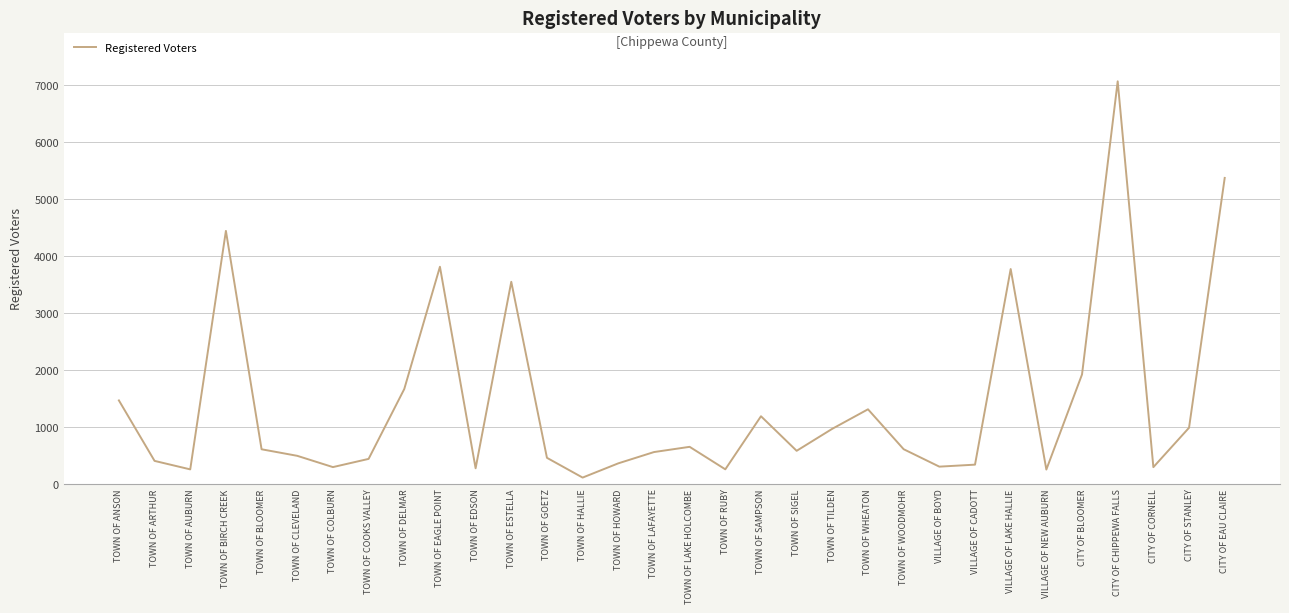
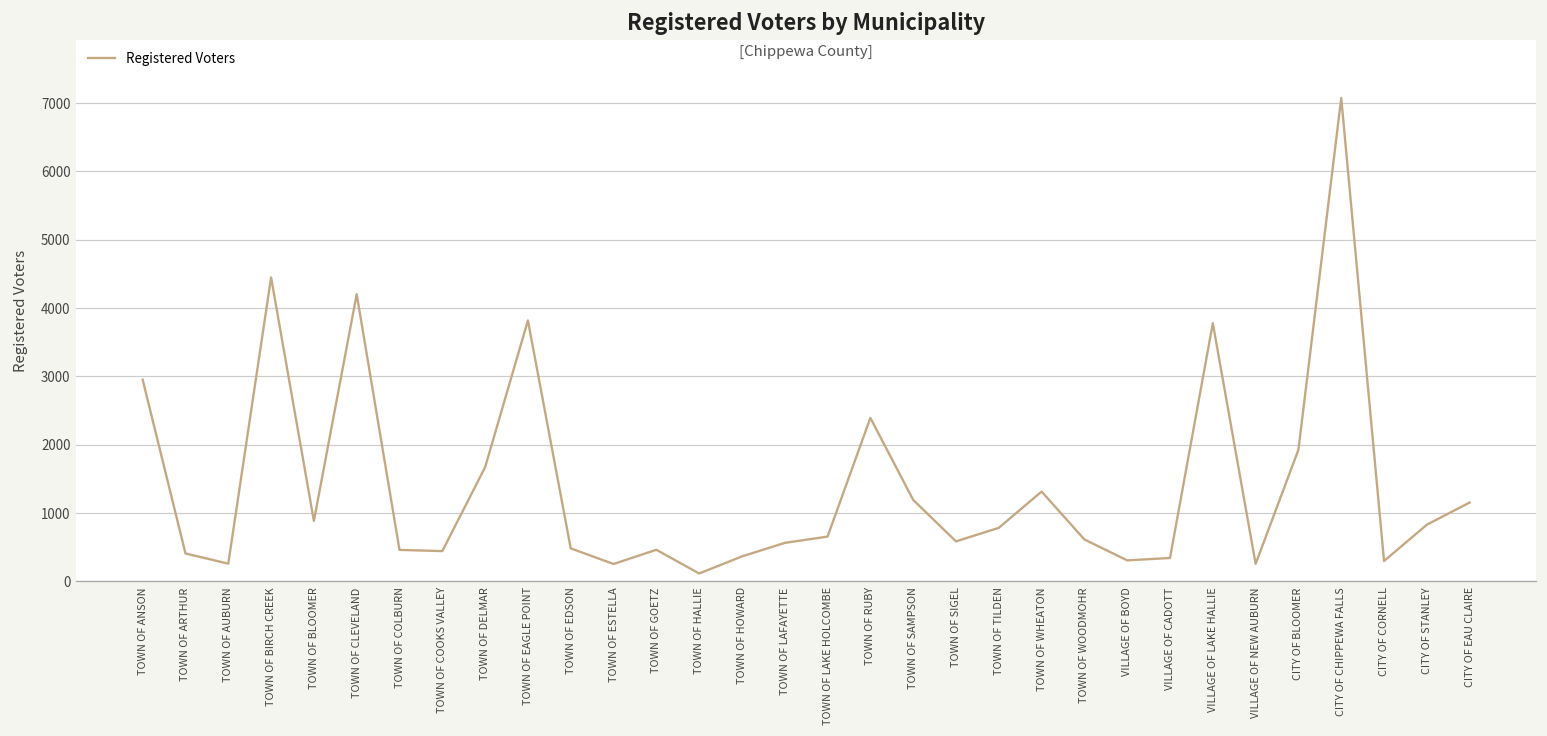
  {
-   "TOWN OF ANSON": 1500,
+   "TOWN OF ANSON": 2900,
    "TOWN OF ARTHUR": 400,
    "TOWN OF AUBURN": 300,
    "TOWN OF BIRCH CREEK": 4400,
-   "TOWN OF BLOOMER": 600,
-   "TOWN OF CLEVELAND": 500,
-   "TOWN OF COLBURN": 300,
+   "TOWN OF BLOOMER": 900,
+   "TOWN OF CLEVELAND": 4200,
+   "TOWN OF COLBURN": 500,
    "TOWN OF COOKS VALLEY": 400,
    "TOWN OF DELMAR": 1700,
    "TOWN OF EAGLE POINT": 3800,
-   "TOWN OF EDSON": 300,
-   "TOWN OF ESTELLA": 3600,
+   "TOWN OF EDSON": 500,
+   "TOWN OF ESTELLA": 300,
    "TOWN OF GOETZ": 500,
    "TOWN OF HALLIE": 100,
    "TOWN OF HOWARD": 400,
    "TOWN OF LAFAYETTE": 600,
    "TOWN OF LAKE HOLCOMBE": 700,
-   "TOWN OF RUBY": 300,
+   "TOWN OF RUBY": 2400,
    "TOWN OF SAMPSON": 1200,
    "TOWN OF SIGEL": 600,
-   "TOWN OF TILDEN": 1000,
+   "TOWN OF TILDEN": 800,
    "TOWN OF WHEATON": 1300,
    "TOWN OF WOODMOHR": 600,
    "VILLAGE OF BOYD": 300,
    "VILLAGE OF CADOTT": 300,
    "VILLAGE OF LAKE HALLIE": 3800,
    "VILLAGE OF NEW AUBURN": 300,
    "CITY OF BLOOMER": 1900,
    "CITY OF CHIPPEWA FALLS": 7100,
    "CITY OF CORNELL": 300,
-   "CITY OF STANLEY": 1000,
-   "CITY OF EAU CLAIRE": 5400
+   "CITY OF STANLEY": 800,
+   "CITY OF EAU CLAIRE": 1200
  }
